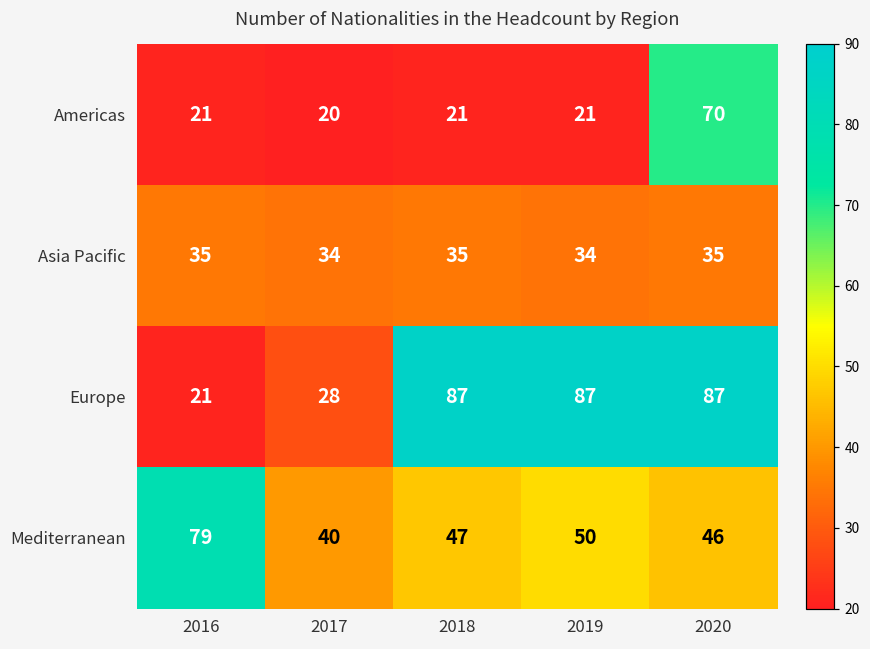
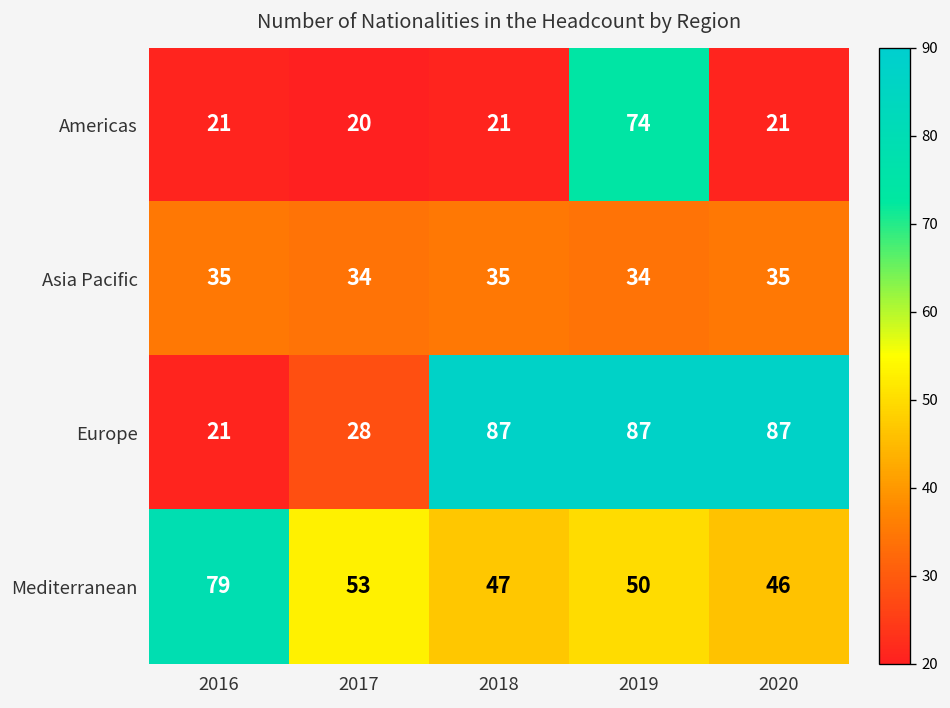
  {
    "Americas": {
      "2016": 21,
      "2017": 20,
      "2018": 21,
-     "2019": 21,
-     "2020": 70
+     "2019": 74,
+     "2020": 21
    },
    "Asia Pacific": {
      "2016": 35,
      "2017": 34,
      "2018": 35,
      "2019": 34,
      "2020": 35
    },
    "Europe": {
      "2016": 21,
      "2017": 28,
      "2018": 87,
      "2019": 87,
      "2020": 87
    },
    "Mediterranean": {
      "2016": 79,
-     "2017": 40,
+     "2017": 53,
      "2018": 47,
      "2019": 50,
      "2020": 46
    }
  }
